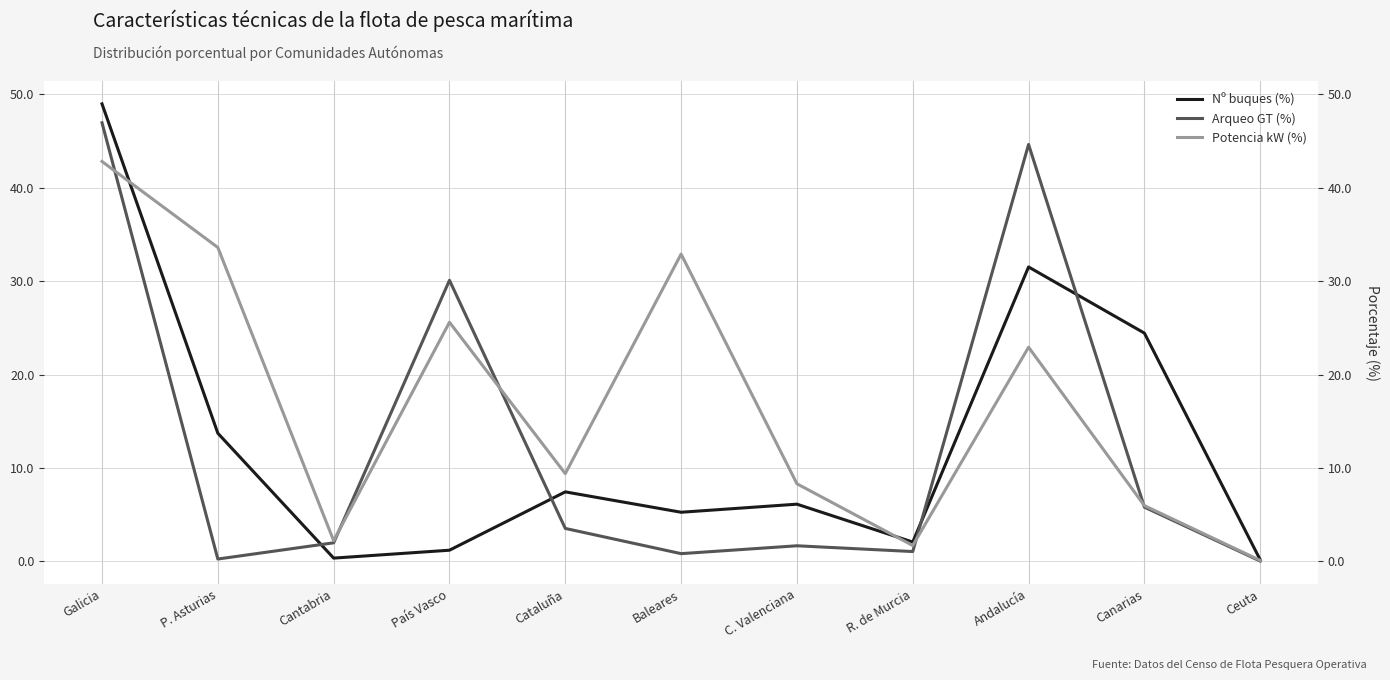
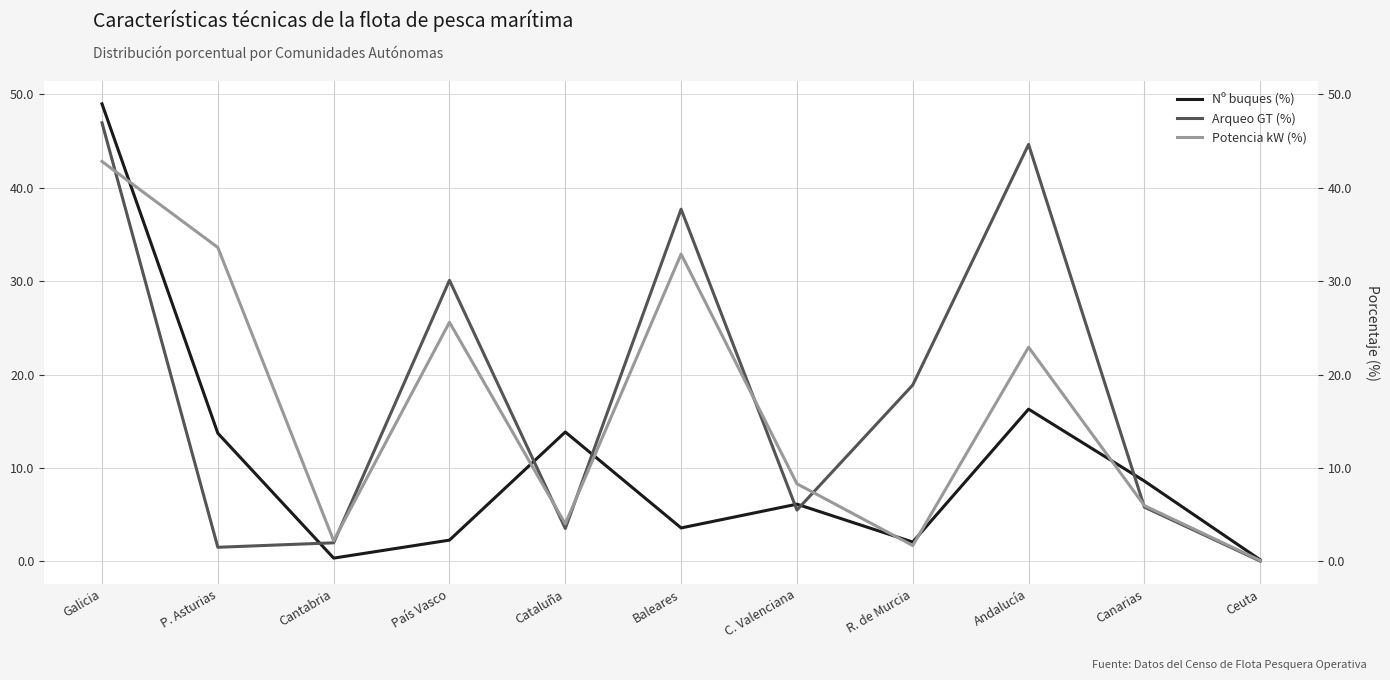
  {
    "Nº buques (%)": {
      "Galicia": 49,
      "P. Asturias": 14,
      "Cantabria": 0,
-     "País Vasco": 1,
-     "Cataluña": 7,
-     "Baleares": 5,
+     "País Vasco": 2,
+     "Cataluña": 14,
+     "Baleares": 4,
      "C. Valenciana": 6,
      "R. de Murcia": 2,
-     "Andalucía": 32,
-     "Canarias": 24
+     "Andalucía": 16,
+     "Canarias": 9
    },
    "Arqueo GT (%)": {
      "Galicia": 47,
-     "P. Asturias": 0,
+     "P. Asturias": 2,
      "País Vasco": 30,
      "Cataluña": 4,
-     "Baleares": 1,
-     "C. Valenciana": 2,
-     "R. de Murcia": 1,
+     "Baleares": 38,
+     "C. Valenciana": 5,
+     "R. de Murcia": 19,
      "Andalucía": 45
    },
    "Potencia kW (%)": {
      "Galicia": 43,
      "P. Asturias": 34,
      "País Vasco": 26,
-     "Cataluña": 9,
+     "Cataluña": 4,
      "Baleares": 33,
      "C. Valenciana": 8,
      "R. de Murcia": 2,
      "Andalucía": 23
    }
  }
